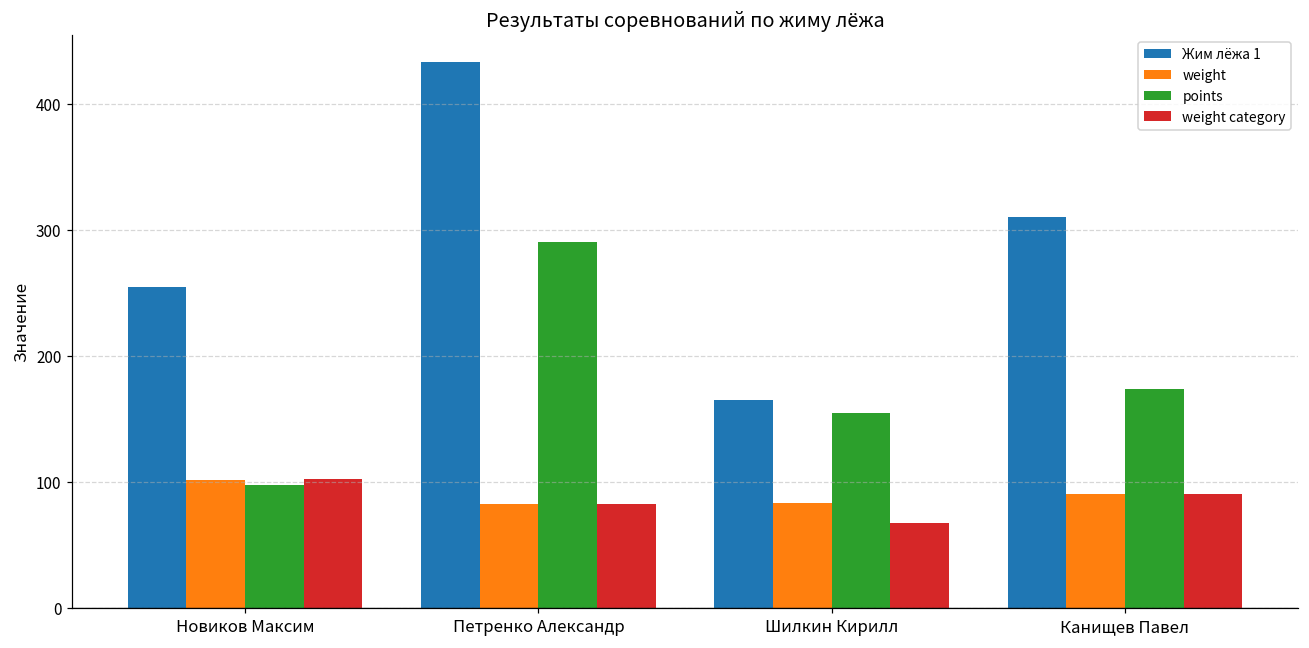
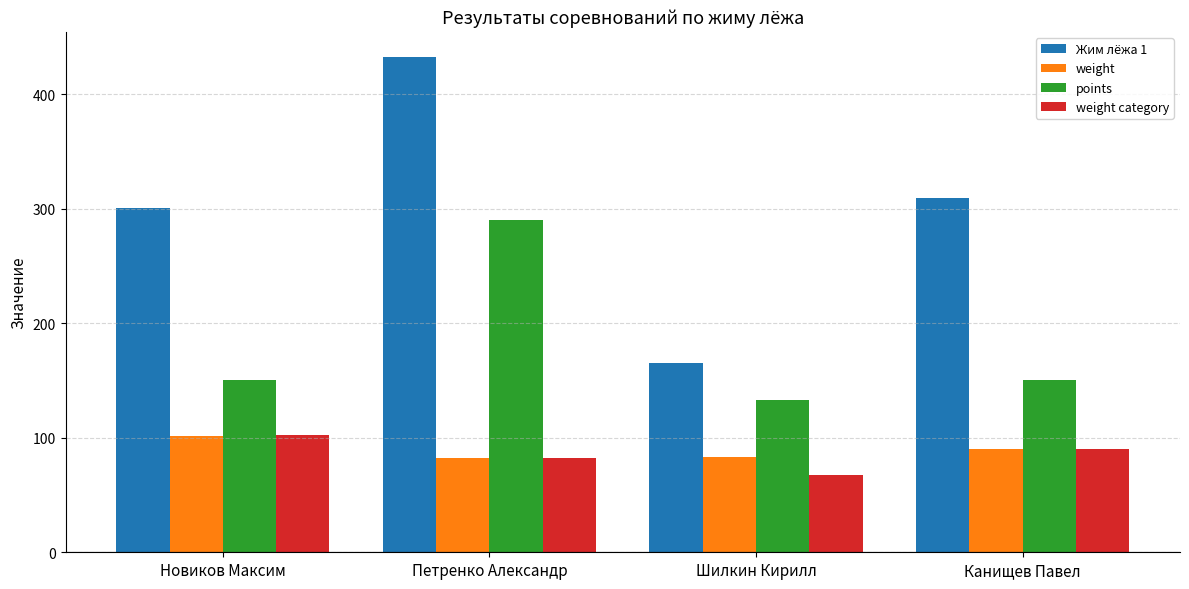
  {
    "Жим лёжа 1": {
-     "Новиков Максим": 255,
+     "Новиков Максим": 300,
      "Петренко Александр": 433,
      "Шилкин Кирилл": 165,
      "Канищев Павел": 310
    },
    "weight": {
      "Новиков Максим": 102,
      "Петренко Александр": 83,
      "Шилкин Кирилл": 83,
      "Канищев Павел": 90
    },
    "points": {
-     "Новиков Максим": 97,
+     "Новиков Максим": 150,
      "Петренко Александр": 290,
-     "Шилкин Кирилл": 155,
-     "Канищев Павел": 173
+     "Шилкин Кирилл": 133,
+     "Канищев Павел": 150
    },
    "weight category": {
      "Новиков Максим": 102,
      "Петренко Александр": 83,
      "Шилкин Кирилл": 67,
      "Канищев Павел": 90
    }
  }
